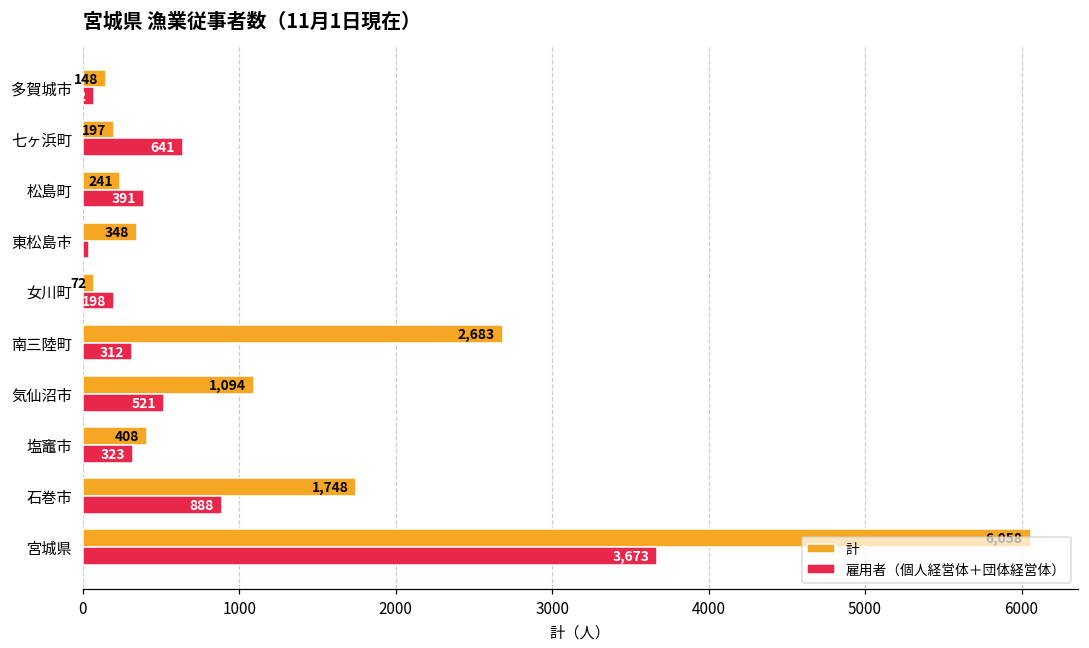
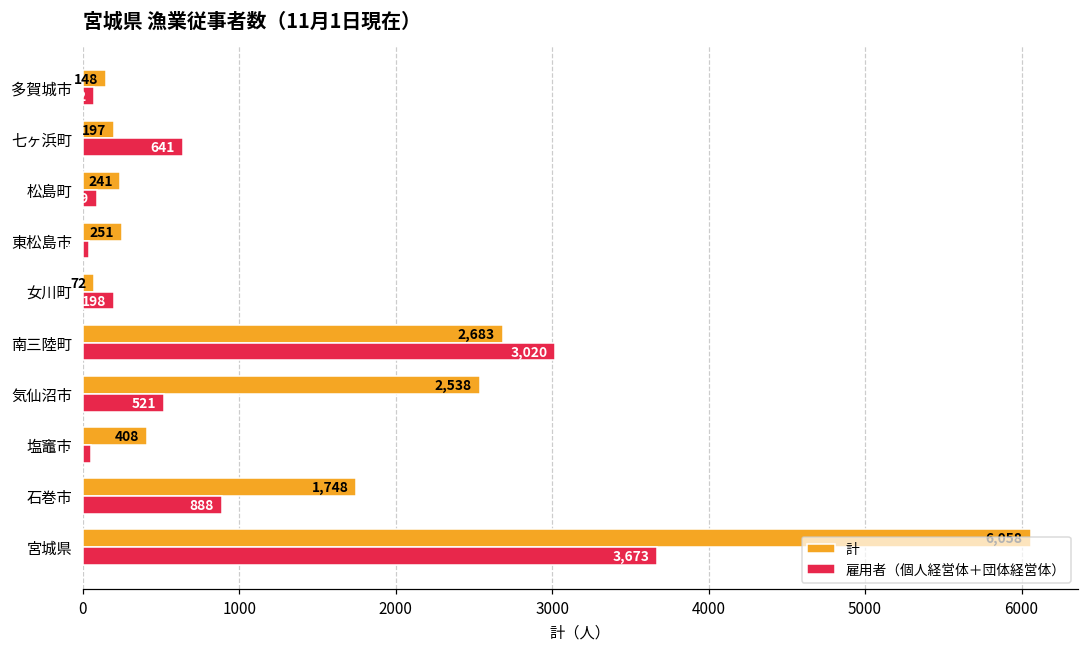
  {
    "計": {
      "多賀城市": "148",
      "七ヶ浜町": "197",
      "松島町": "241",
-     "東松島市": "348",
+     "東松島市": "251",
      "女川町": "72",
      "南三陸町": "2,683",
-     "気仙沼市": "1,094",
+     "気仙沼市": "2,538",
      "塩竈市": "408",
      "石巻市": "1,748"
    },
    "雇用者（個人経営体＋団体経営体）": {
      "七ヶ浜町": "641",
-     "松島町": "390",
+     "松島町": "90",
      "女川町": "198",
-     "南三陸町": "312",
+     "南三陸町": "3,020",
      "気仙沼市": "521",
-     "塩竈市": "320",
+     "塩竈市": "50",
      "石巻市": "888",
      "宮城県": "3,673"
    }
  }
